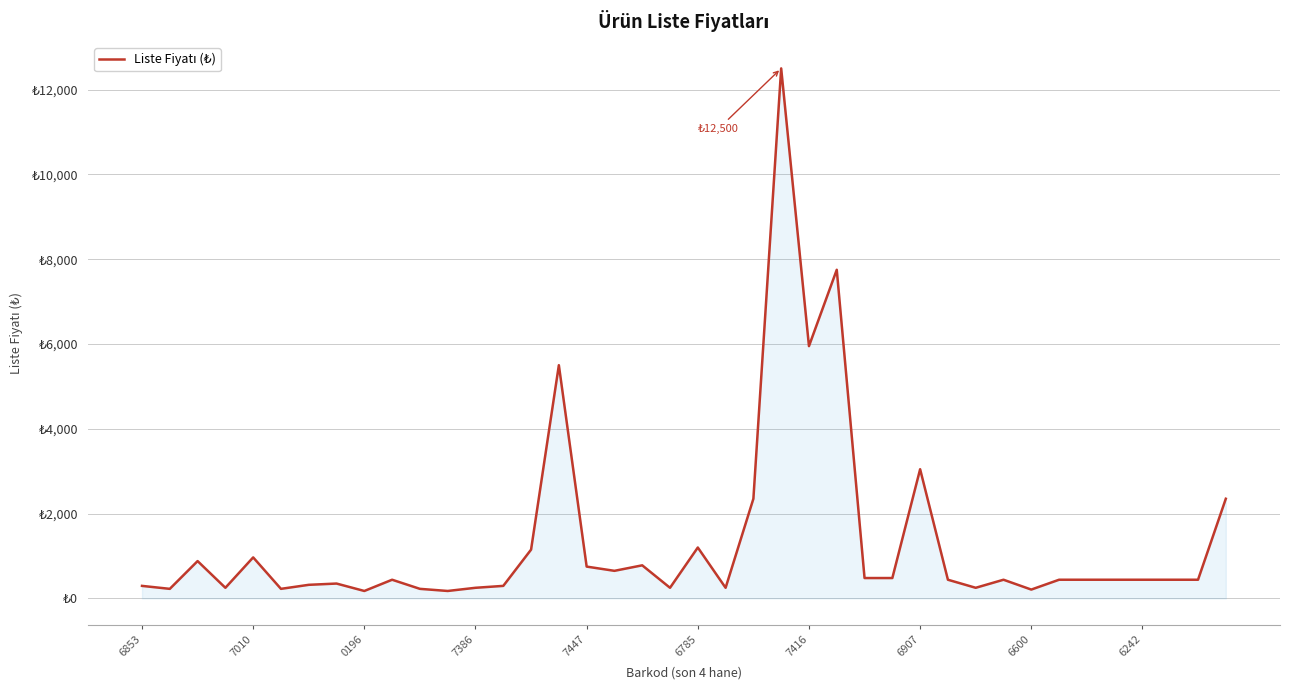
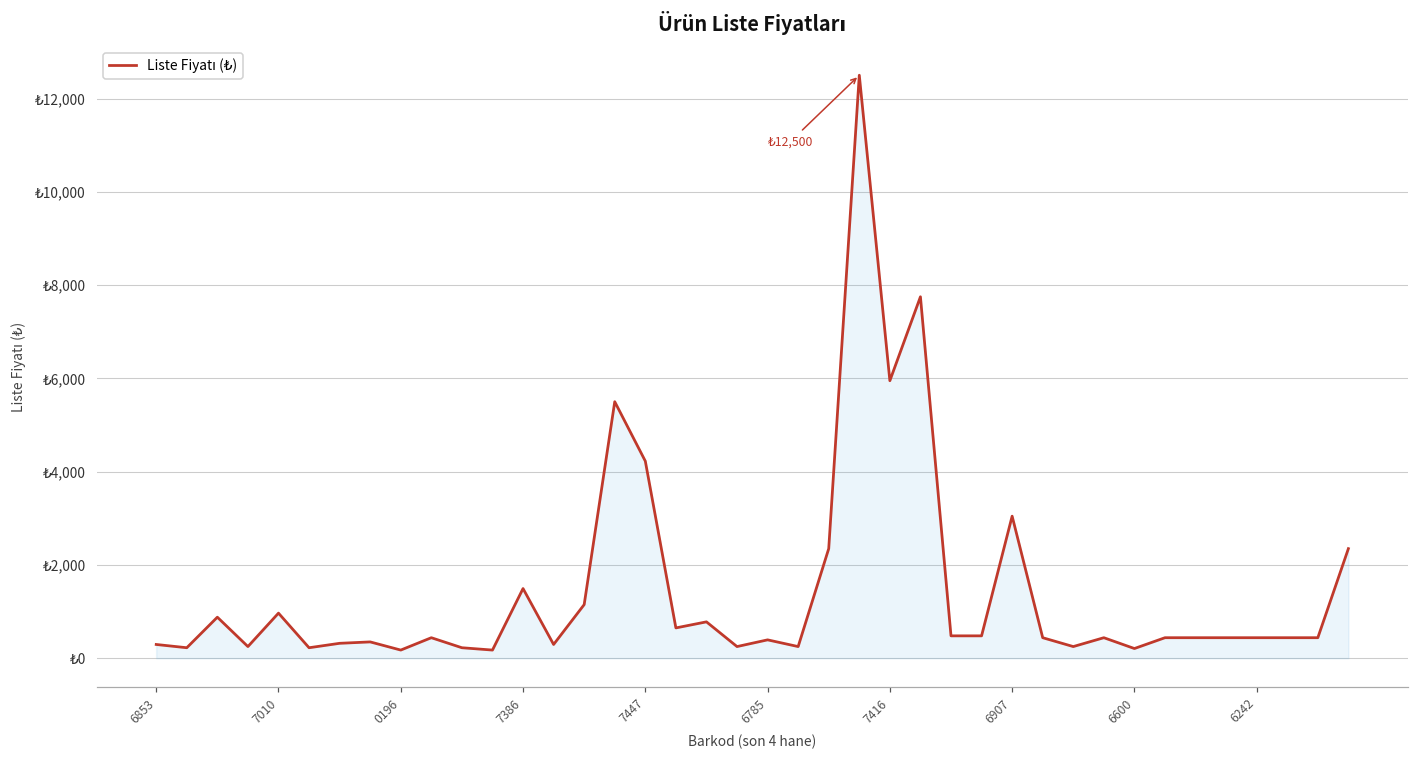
  {
    "6853": "₺300",
    "7010": "₺1,000",
    "0196": "₺200",
-   "7386": "₺300",
-   "7447": "₺800",
-   "6785": "₺1,200",
+   "7386": "₺1,500",
+   "7447": "₺4,200",
+   "6785": "₺400",
    "7416": "₺6,000",
    "6907": "₺3,000",
    "6600": "₺200",
    "6242": "₺400"
  }
